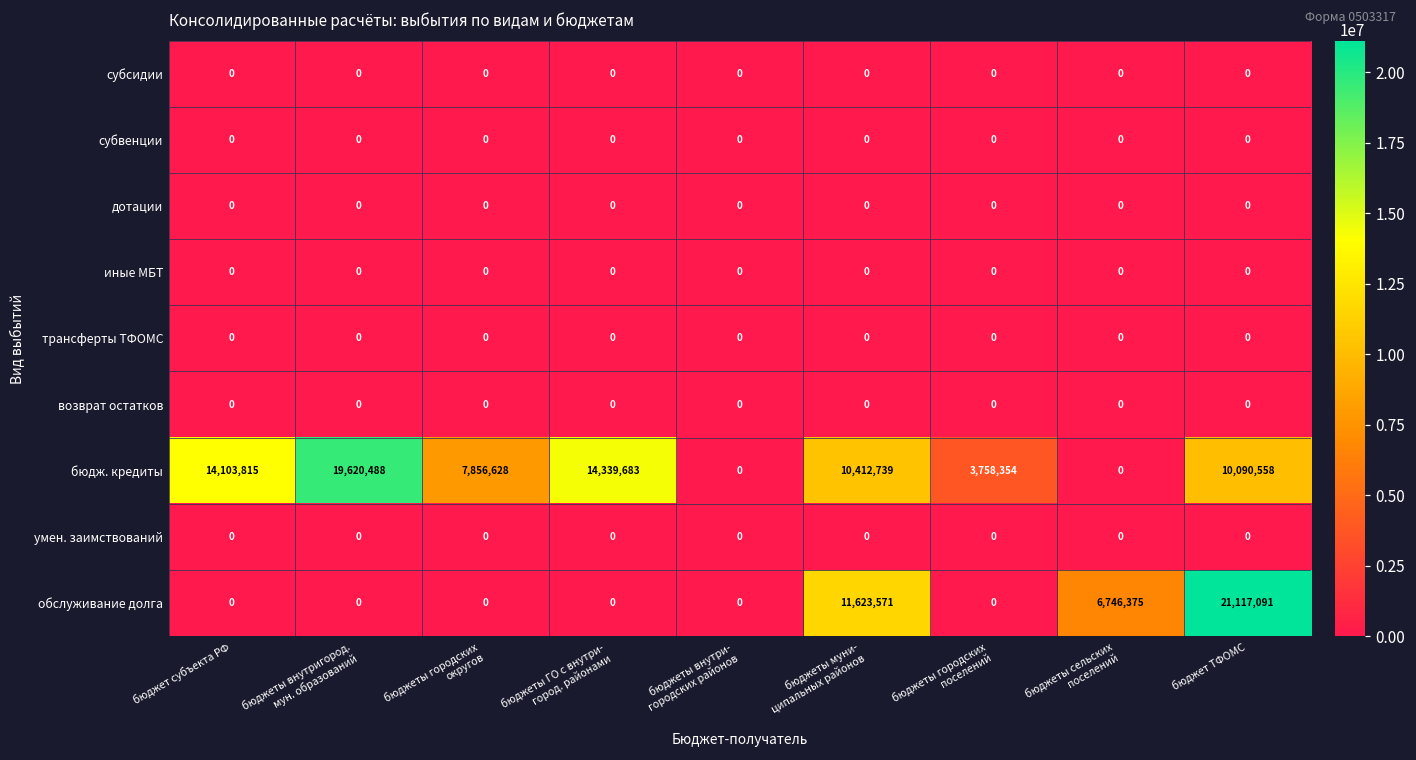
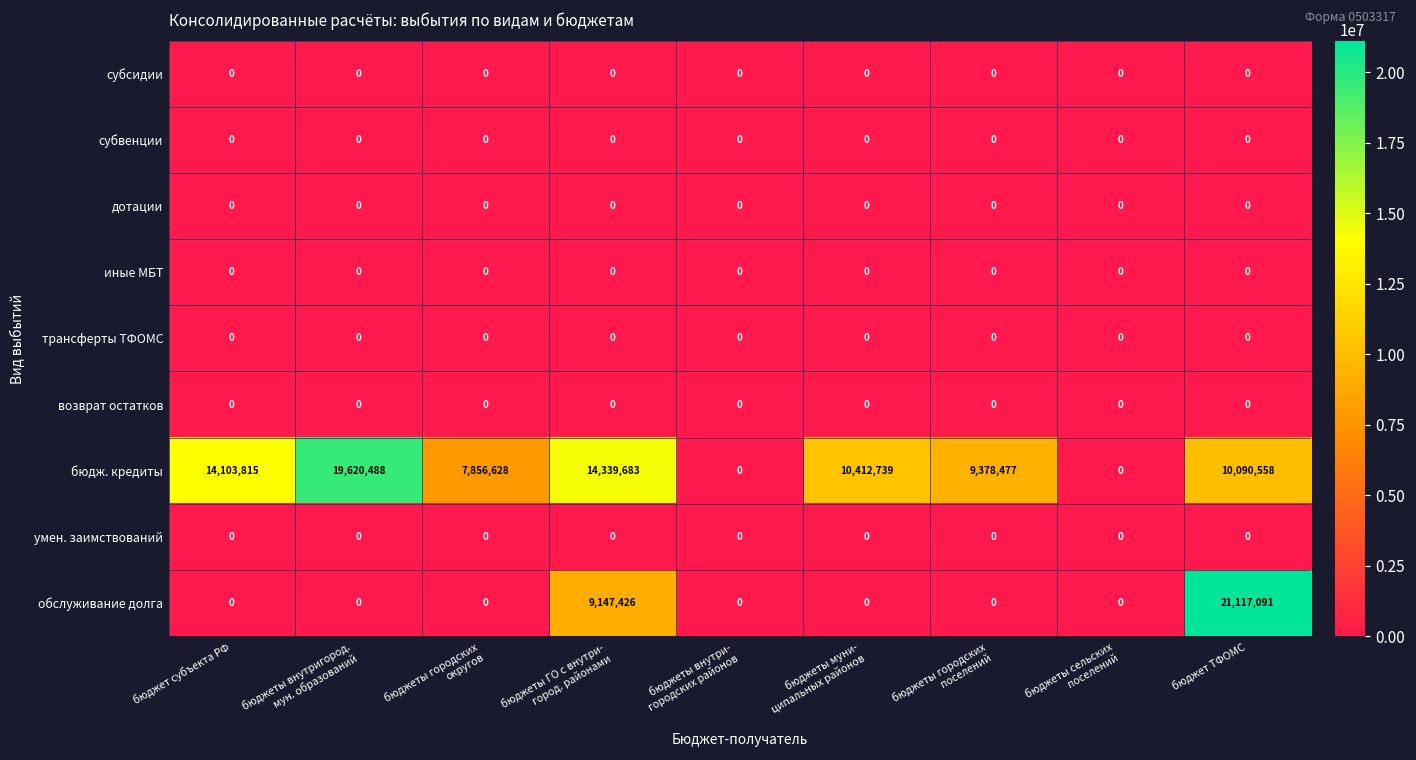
  {
    "субсидии": {
      "бюджет субъекта РФ": "0",
      "бюджеты внутригород. мун. образований": "0",
      "бюджеты городских округов": "0",
      "бюджеты ГО с внутри- город. районами": "0",
      "бюджеты внутри- городских районов": "0",
      "бюджеты муни- ципальных районов": "0",
      "бюджеты городских поселений": "0",
      "бюджеты сельских поселений": "0",
      "бюджет ТФОМС": "0"
    },
    "субвенции": {
      "бюджет субъекта РФ": "0",
      "бюджеты внутригород. мун. образований": "0",
      "бюджеты городских округов": "0",
      "бюджеты ГО с внутри- город. районами": "0",
      "бюджеты внутри- городских районов": "0",
      "бюджеты муни- ципальных районов": "0",
      "бюджеты городских поселений": "0",
      "бюджеты сельских поселений": "0",
      "бюджет ТФОМС": "0"
    },
    "дотации": {
      "бюджет субъекта РФ": "0",
      "бюджеты внутригород. мун. образований": "0",
      "бюджеты городских округов": "0",
      "бюджеты ГО с внутри- город. районами": "0",
      "бюджеты внутри- городских районов": "0",
      "бюджеты муни- ципальных районов": "0",
      "бюджеты городских поселений": "0",
      "бюджеты сельских поселений": "0",
      "бюджет ТФОМС": "0"
    },
    "иные МБТ": {
      "бюджет субъекта РФ": "0",
      "бюджеты внутригород. мун. образований": "0",
      "бюджеты городских округов": "0",
      "бюджеты ГО с внутри- город. районами": "0",
      "бюджеты внутри- городских районов": "0",
      "бюджеты муни- ципальных районов": "0",
      "бюджеты городских поселений": "0",
      "бюджеты сельских поселений": "0",
      "бюджет ТФОМС": "0"
    },
    "трансферты ТФОМС": {
      "бюджет субъекта РФ": "0",
      "бюджеты внутригород. мун. образований": "0",
      "бюджеты городских округов": "0",
      "бюджеты ГО с внутри- город. районами": "0",
      "бюджеты внутри- городских районов": "0",
      "бюджеты муни- ципальных районов": "0",
      "бюджеты городских поселений": "0",
      "бюджеты сельских поселений": "0",
      "бюджет ТФОМС": "0"
    },
    "возврат остатков": {
      "бюджет субъекта РФ": "0",
      "бюджеты внутригород. мун. образований": "0",
      "бюджеты городских округов": "0",
      "бюджеты ГО с внутри- город. районами": "0",
      "бюджеты внутри- городских районов": "0",
      "бюджеты муни- ципальных районов": "0",
      "бюджеты городских поселений": "0",
      "бюджеты сельских поселений": "0",
      "бюджет ТФОМС": "0"
    },
    "бюдж. кредиты": {
      "бюджет субъекта РФ": "14,103,815",
      "бюджеты внутригород. мун. образований": "19,620,488",
      "бюджеты городских округов": "7,856,628",
      "бюджеты ГО с внутри- город. районами": "14,339,683",
      "бюджеты внутри- городских районов": "0",
      "бюджеты муни- ципальных районов": "10,412,739",
-     "бюджеты городских поселений": "3,758,354",
+     "бюджеты городских поселений": "9,378,477",
      "бюджеты сельских поселений": "0",
      "бюджет ТФОМС": "10,090,558"
    },
    "умен. заимствований": {
      "бюджет субъекта РФ": "0",
      "бюджеты внутригород. мун. образований": "0",
      "бюджеты городских округов": "0",
      "бюджеты ГО с внутри- город. районами": "0",
      "бюджеты внутри- городских районов": "0",
      "бюджеты муни- ципальных районов": "0",
      "бюджеты городских поселений": "0",
      "бюджеты сельских поселений": "0",
      "бюджет ТФОМС": "0"
    },
    "обслуживание долга": {
      "бюджет субъекта РФ": "0",
      "бюджеты внутригород. мун. образований": "0",
      "бюджеты городских округов": "0",
-     "бюджеты ГО с внутри- город. районами": "0",
+     "бюджеты ГО с внутри- город. районами": "9,147,426",
      "бюджеты внутри- городских районов": "0",
-     "бюджеты муни- ципальных районов": "11,623,571",
+     "бюджеты муни- ципальных районов": "0",
      "бюджеты городских поселений": "0",
-     "бюджеты сельских поселений": "6,746,375",
+     "бюджеты сельских поселений": "0",
      "бюджет ТФОМС": "21,117,091"
    }
  }
